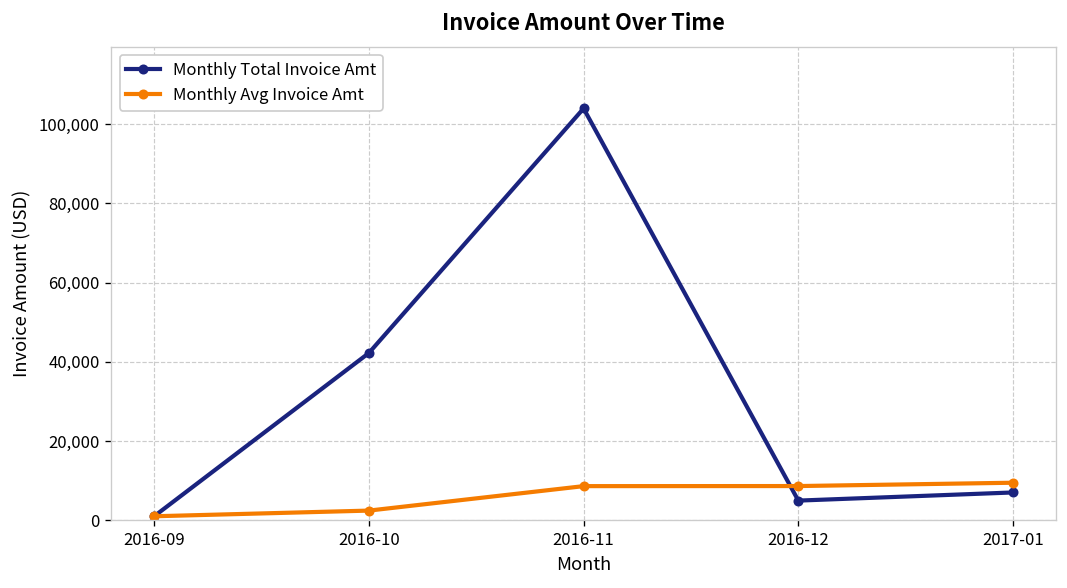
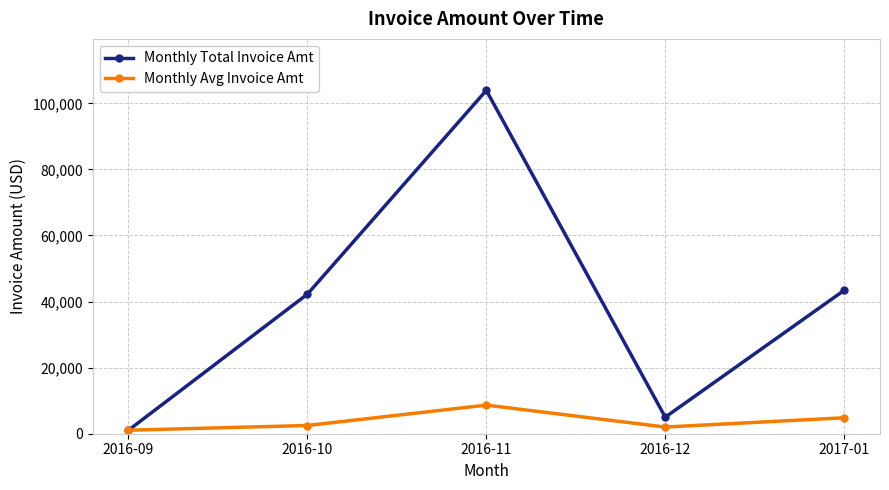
  {
    "Monthly Total Invoice Amt": {
      "2016-10": "42,000",
      "2016-11": "104,000",
      "2016-12": "5,000",
-     "2017-01": "7,000"
+     "2017-01": "43,000"
    },
    "Monthly Avg Invoice Amt": {
      "2016-10": "2,000",
      "2016-11": "9,000",
-     "2016-12": "9,000",
-     "2017-01": "10,000"
+     "2016-12": "2,000",
+     "2017-01": "5,000"
    }
  }
